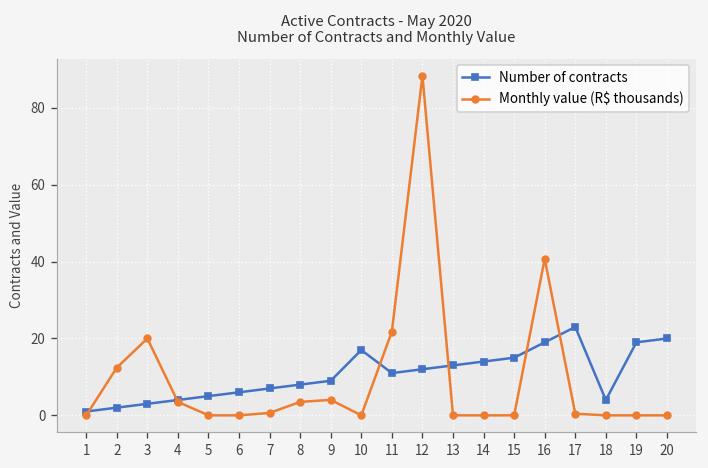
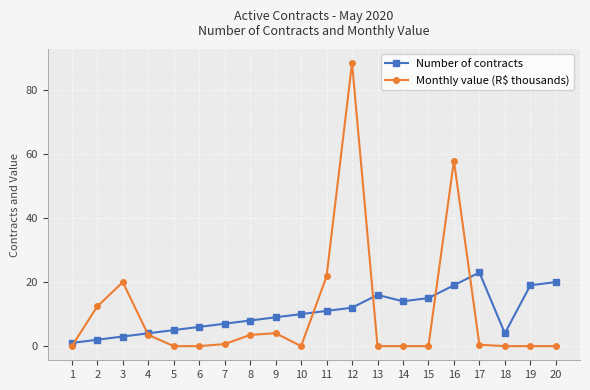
  {
    "Number of contracts": {
      "1": 1,
      "2": 2,
      "3": 3,
      "5": 5,
      "6": 6,
      "7": 7,
      "8": 8,
      "9": 9,
-     "10": 17,
+     "10": 10,
      "11": 11,
      "12": 12,
-     "13": 13,
+     "13": 16,
      "14": 14,
      "15": 15,
      "16": 19,
      "17": 23,
      "18": 4,
      "19": 19,
      "20": 20
    },
    "Monthly value (R$ thousands)": {
      "1": 0,
      "2": 12,
      "3": 20,
      "5": 0,
      "6": 0,
      "7": 1,
      "8": 4,
      "9": 4,
      "10": 0,
      "11": 22,
      "12": 88,
      "13": 0,
      "14": 0,
      "15": 0,
-     "16": 41,
+     "16": 58,
      "17": 0,
      "18": 0,
      "19": 0,
      "20": 0
    }
  }
